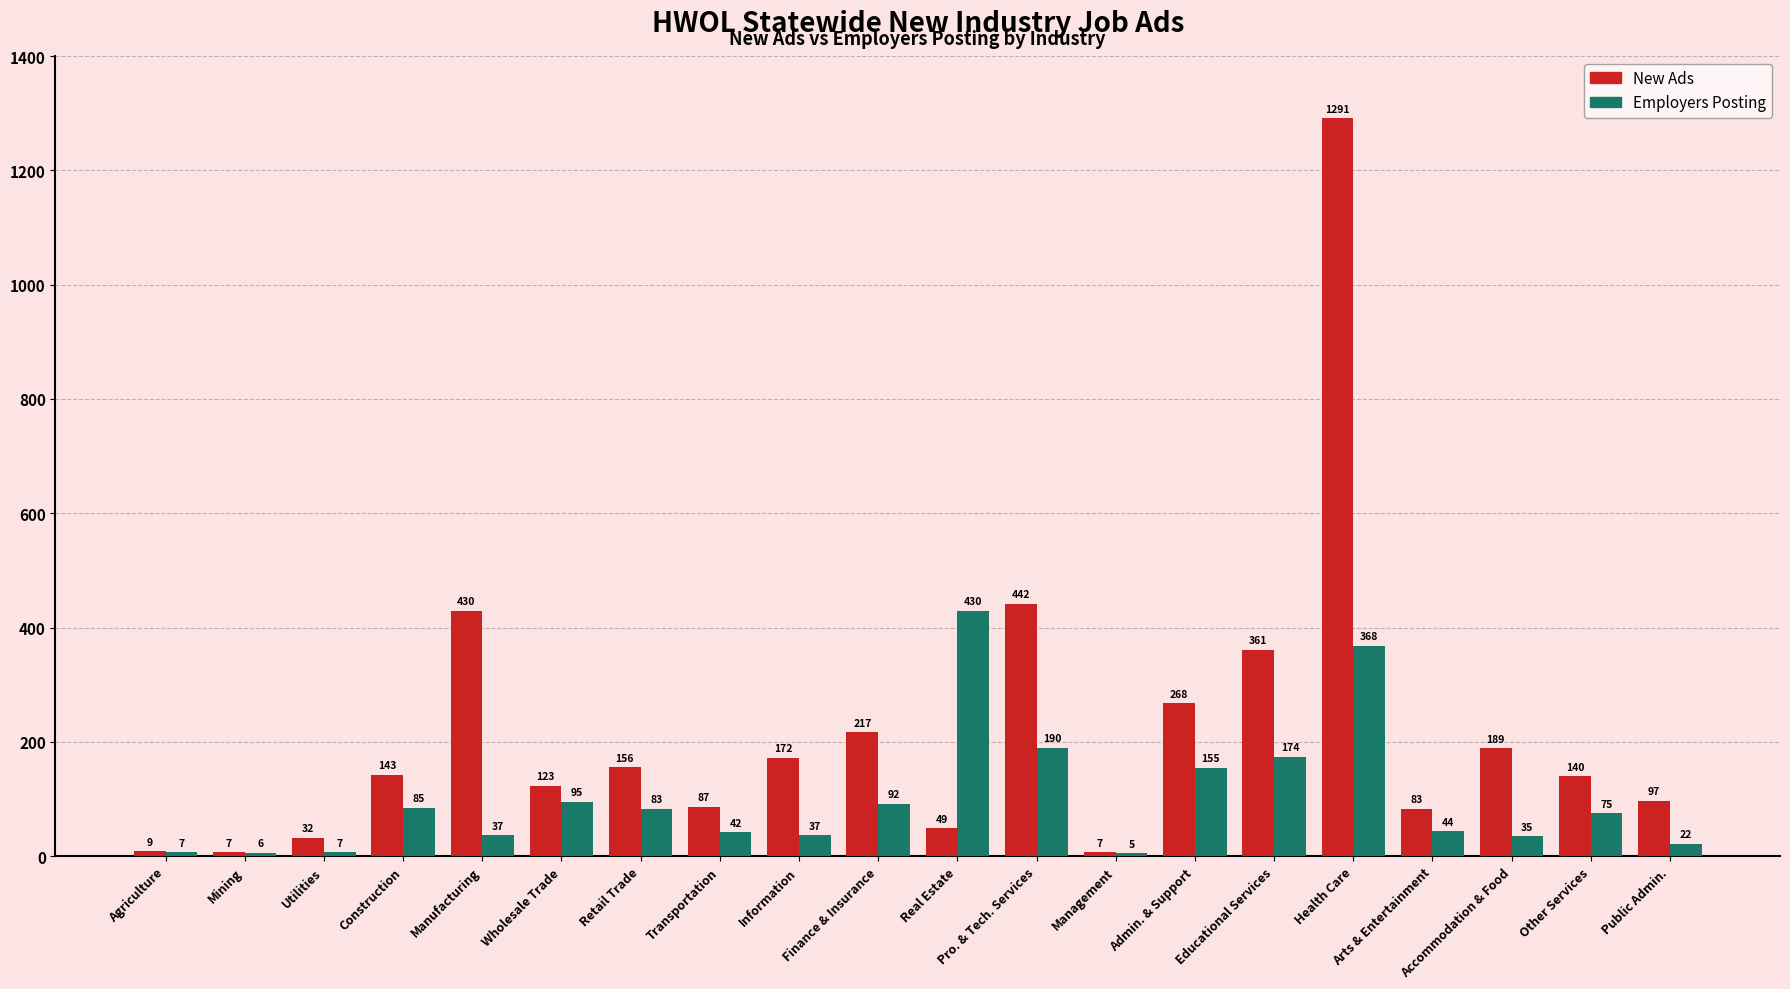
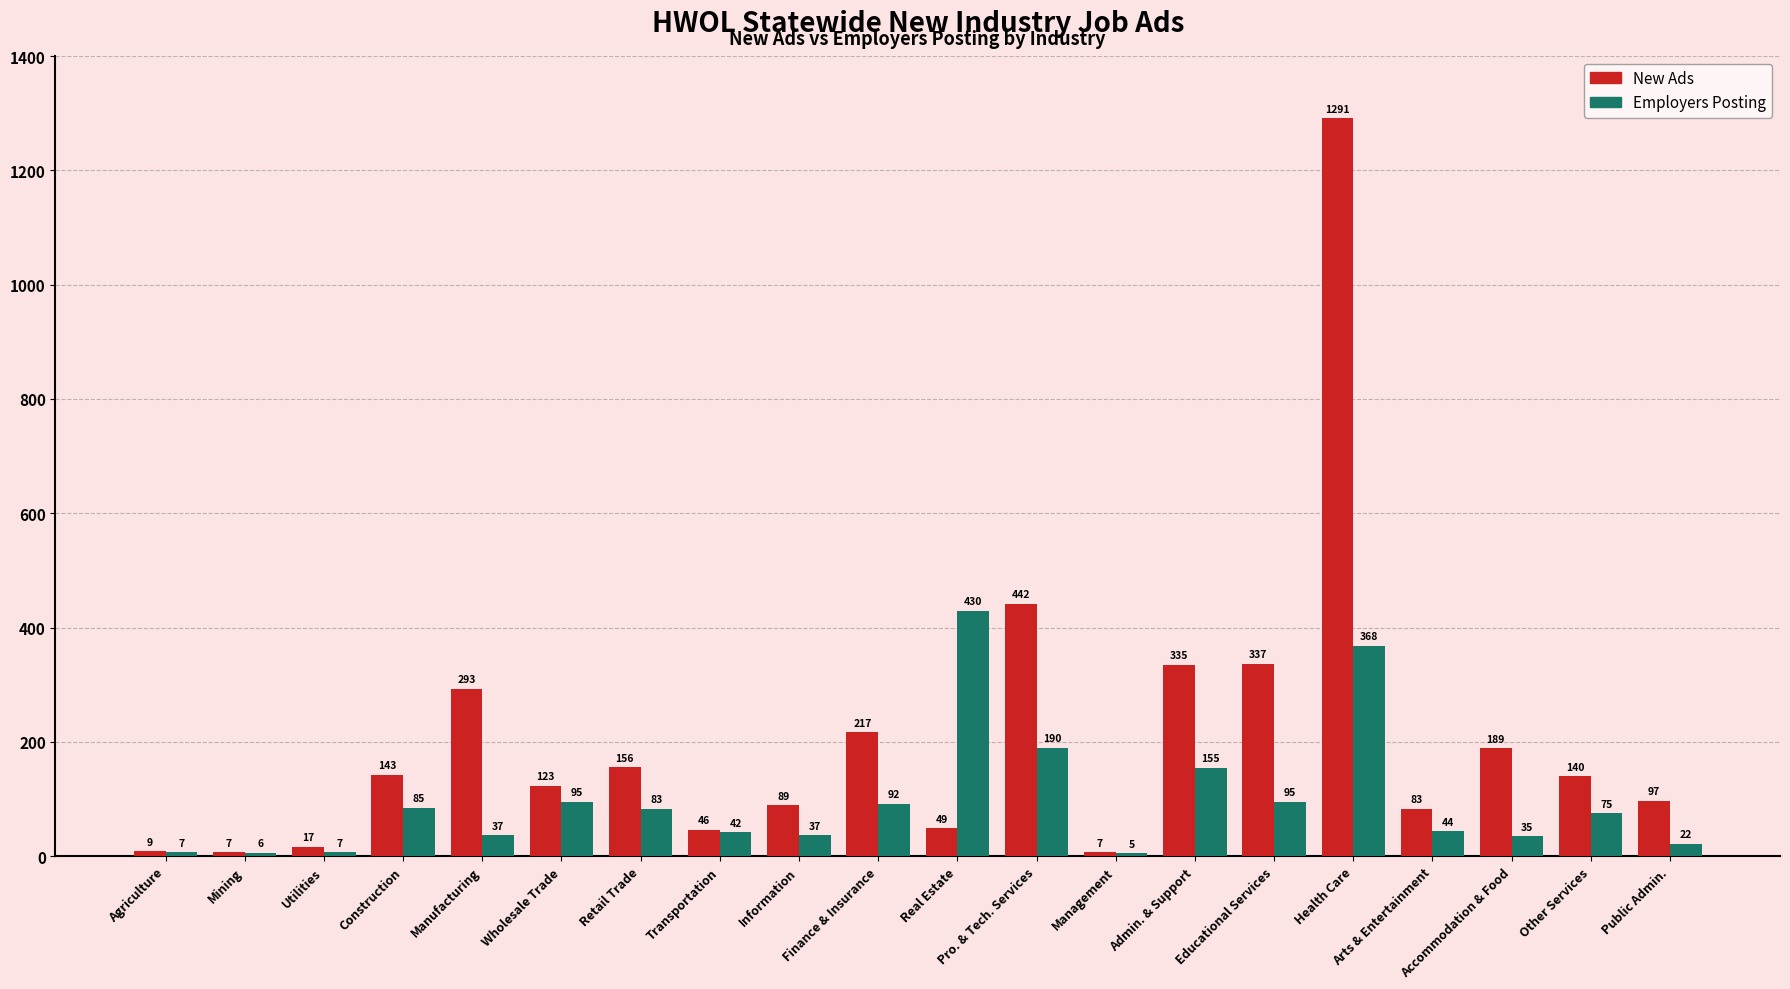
  {
    "New Ads": {
      "Agriculture": 9,
      "Mining": 7,
-     "Utilities": 32,
+     "Utilities": 17,
      "Construction": 143,
-     "Manufacturing": 430,
+     "Manufacturing": 293,
      "Wholesale Trade": 123,
      "Retail Trade": 156,
-     "Transportation": 87,
-     "Information": 172,
+     "Transportation": 46,
+     "Information": 89,
      "Finance & Insurance": 217,
      "Real Estate": 49,
      "Pro. & Tech. Services": 442,
      "Management": 7,
-     "Admin. & Support": 268,
-     "Educational Services": 361,
+     "Admin. & Support": 335,
+     "Educational Services": 337,
      "Health Care": 1291,
      "Arts & Entertainment": 83,
      "Accommodation & Food": 189,
      "Other Services": 140,
      "Public Admin.": 97
    },
    "Employers Posting": {
      "Agriculture": 7,
      "Mining": 6,
      "Utilities": 7,
      "Construction": 85,
      "Manufacturing": 37,
      "Wholesale Trade": 95,
      "Retail Trade": 83,
      "Transportation": 42,
      "Information": 37,
      "Finance & Insurance": 92,
      "Real Estate": 430,
      "Pro. & Tech. Services": 190,
      "Management": 5,
      "Admin. & Support": 155,
-     "Educational Services": 174,
+     "Educational Services": 95,
      "Health Care": 368,
      "Arts & Entertainment": 44,
      "Accommodation & Food": 35,
      "Other Services": 75,
      "Public Admin.": 22
    }
  }
